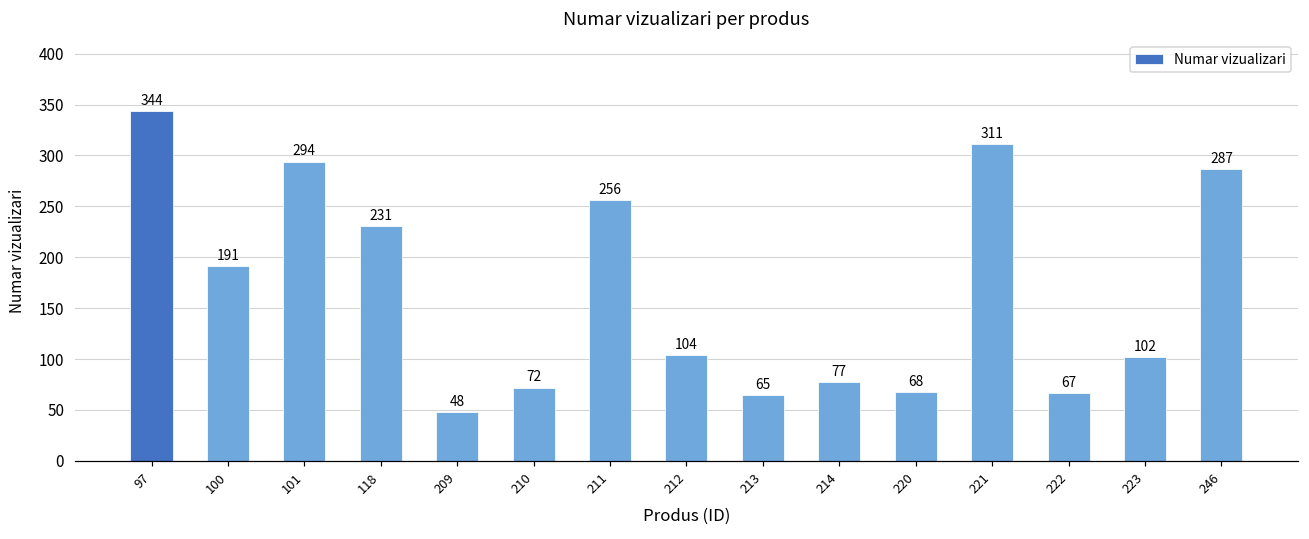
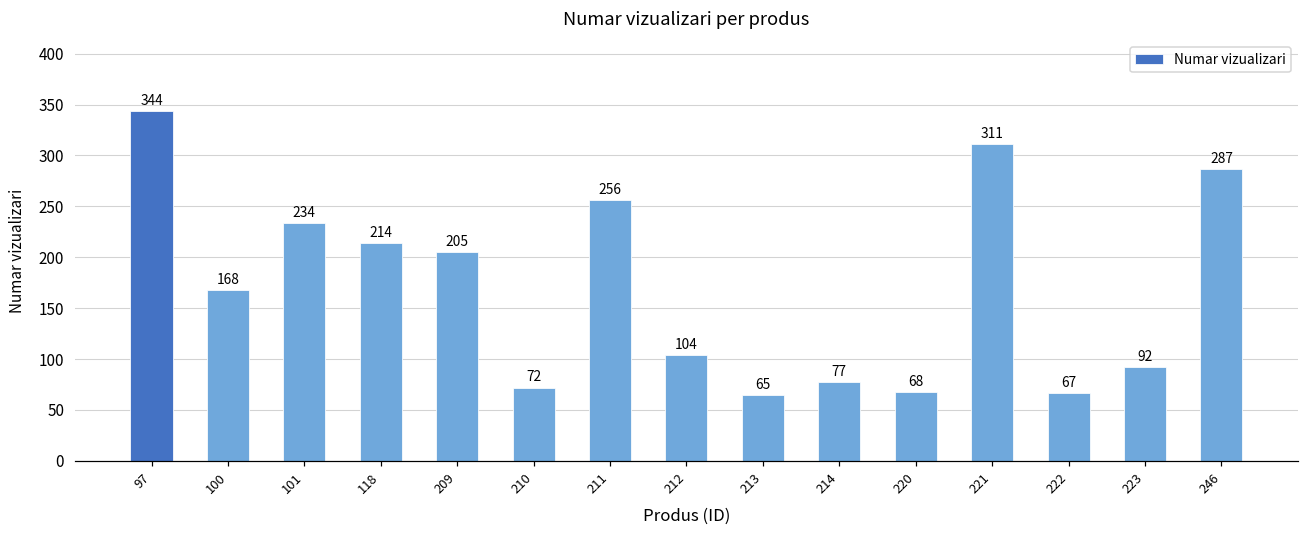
  {
    "97": 344,
-   "100": 191,
-   "101": 294,
-   "118": 231,
-   "209": 48,
+   "100": 168,
+   "101": 234,
+   "118": 214,
+   "209": 205,
    "210": 72,
    "211": 256,
    "212": 104,
    "213": 65,
    "214": 77,
    "220": 68,
    "221": 311,
    "222": 67,
-   "223": 102,
+   "223": 92,
    "246": 287
  }
